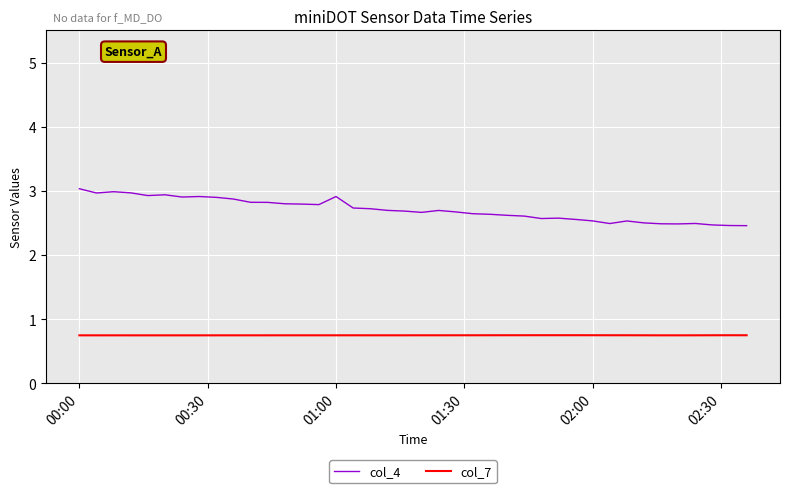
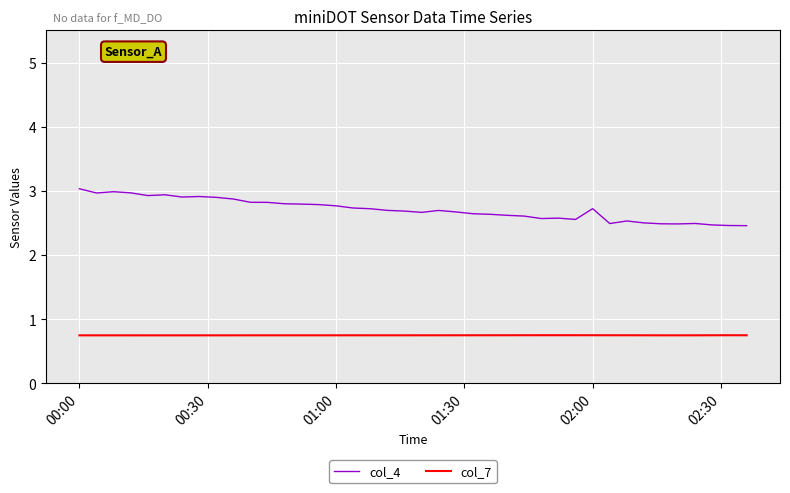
  {
    "col_4": {
      "00:00": 3.0,
-     "01:00": 2.9,
-     "02:00": 2.5
+     "01:00": 2.8,
+     "02:00": 2.7
    },
    "col_7": {
      "00:00": 0.7,
      "01:00": 0.7,
      "02:00": 0.8
    }
  }
